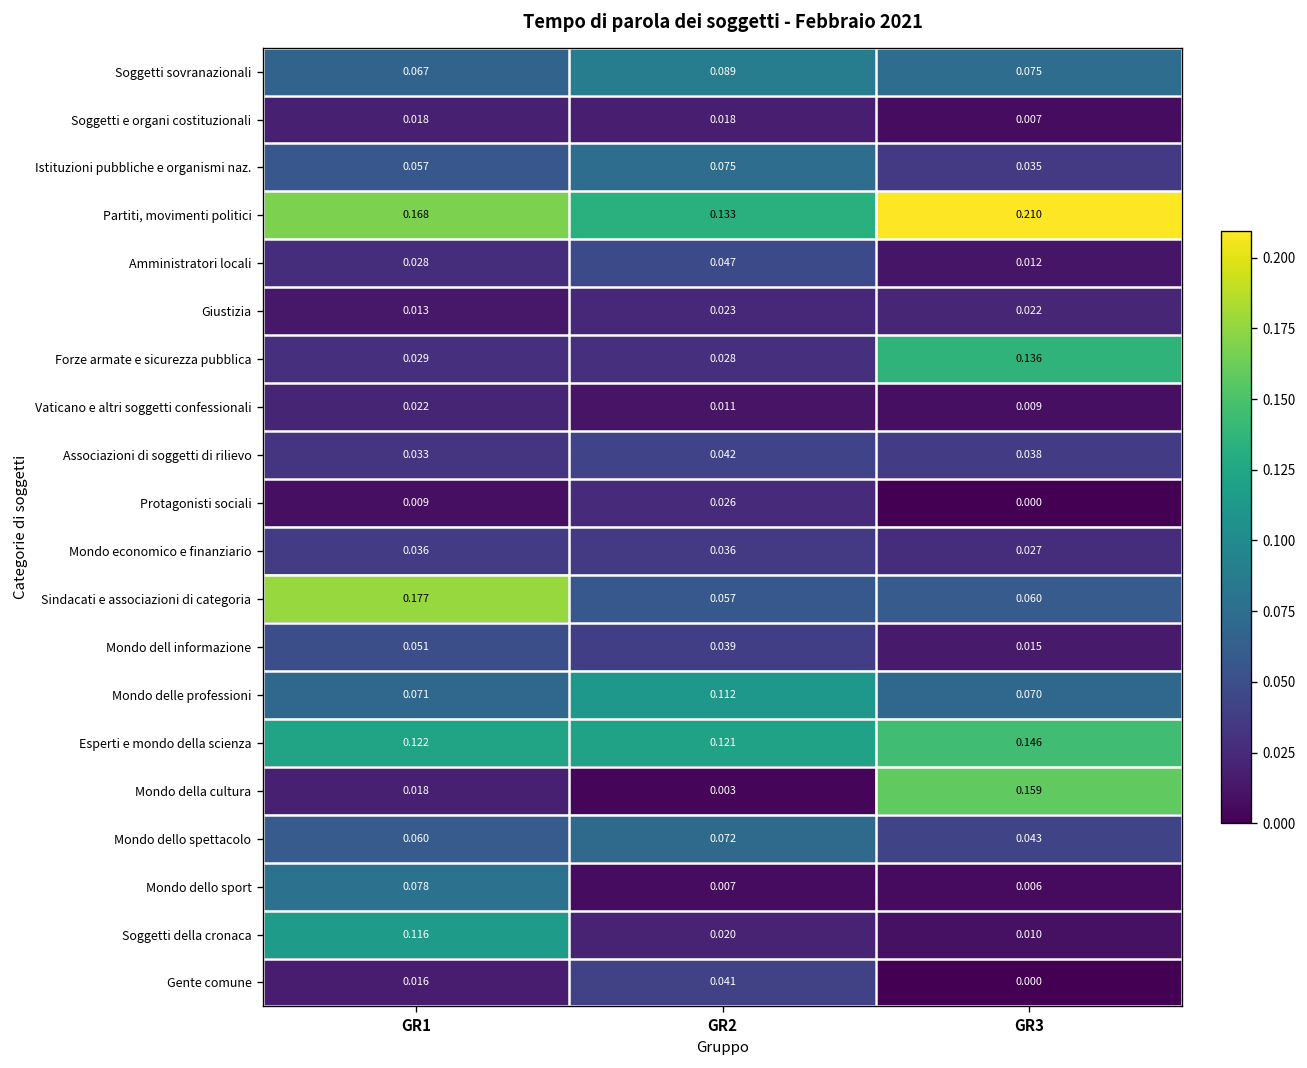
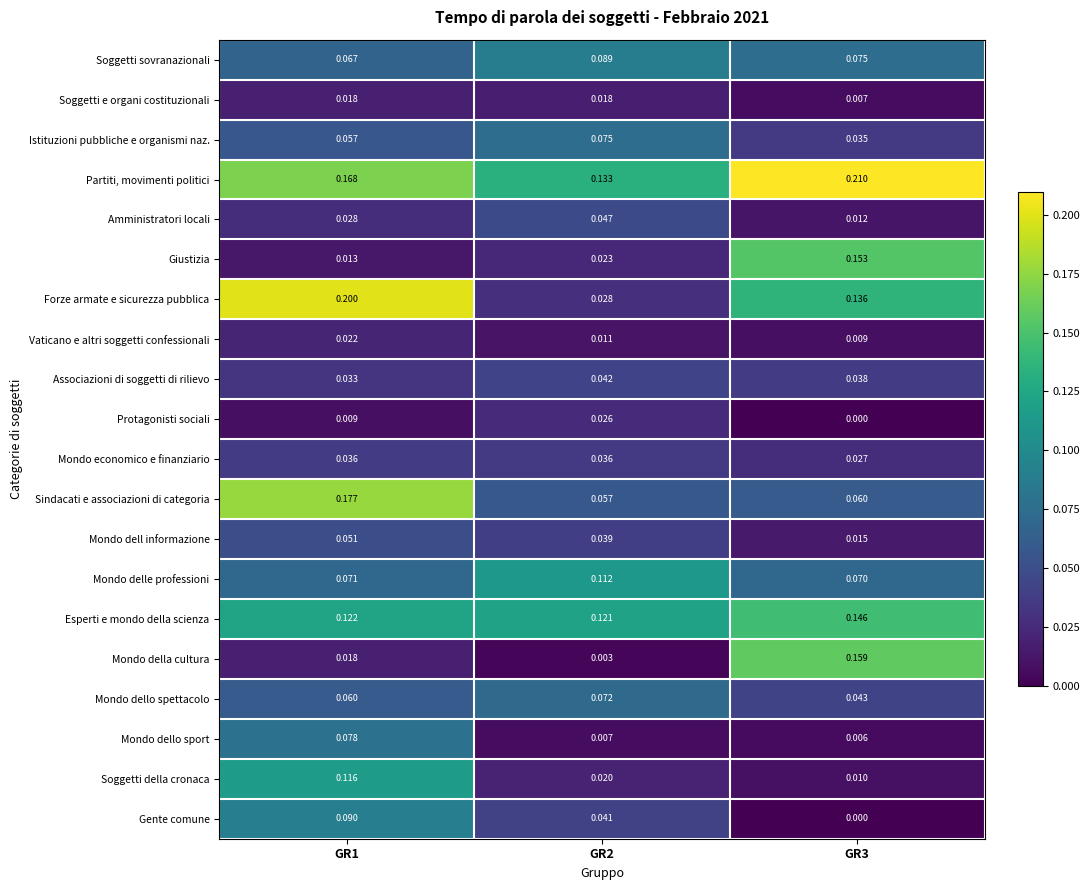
  {
    "Soggetti sovranazionali": {
      "GR1": 0.067,
      "GR2": 0.089,
      "GR3": 0.075
    },
    "Soggetti e organi costituzionali": {
      "GR1": 0.018,
      "GR2": 0.018,
      "GR3": 0.007
    },
    "Istituzioni pubbliche e organismi naz.": {
      "GR1": 0.057,
      "GR2": 0.075,
      "GR3": 0.035
    },
    "Partiti, movimenti politici": {
      "GR1": 0.168,
      "GR2": 0.133,
      "GR3": 0.210
    },
    "Amministratori locali": {
      "GR1": 0.028,
      "GR2": 0.047,
      "GR3": 0.012
    },
    "Giustizia": {
      "GR1": 0.013,
      "GR2": 0.023,
-     "GR3": 0.022
+     "GR3": 0.153
    },
    "Forze armate e sicurezza pubblica": {
-     "GR1": 0.029,
+     "GR1": 0.200,
      "GR2": 0.028,
      "GR3": 0.136
    },
    "Vaticano e altri soggetti confessionali": {
      "GR1": 0.022,
      "GR2": 0.011,
      "GR3": 0.009
    },
    "Associazioni di soggetti di rilievo": {
      "GR1": 0.033,
      "GR2": 0.042,
      "GR3": 0.038
    },
    "Protagonisti sociali": {
      "GR1": 0.009,
      "GR2": 0.026,
      "GR3": 0.000
    },
    "Mondo economico e finanziario": {
      "GR1": 0.036,
      "GR2": 0.036,
      "GR3": 0.027
    },
    "Sindacati e associazioni di categoria": {
      "GR1": 0.177,
      "GR2": 0.057,
      "GR3": 0.060
    },
    "Mondo dell informazione": {
      "GR1": 0.051,
      "GR2": 0.039,
      "GR3": 0.015
    },
    "Mondo delle professioni": {
      "GR1": 0.071,
      "GR2": 0.112,
      "GR3": 0.070
    },
    "Esperti e mondo della scienza": {
      "GR1": 0.122,
      "GR2": 0.121,
      "GR3": 0.146
    },
    "Mondo della cultura": {
      "GR1": 0.018,
      "GR2": 0.003,
      "GR3": 0.159
    },
    "Mondo dello spettacolo": {
      "GR1": 0.060,
      "GR2": 0.072,
      "GR3": 0.043
    },
    "Mondo dello sport": {
      "GR1": 0.078,
      "GR2": 0.007,
      "GR3": 0.006
    },
    "Soggetti della cronaca": {
      "GR1": 0.116,
      "GR2": 0.020,
      "GR3": 0.010
    },
    "Gente comune": {
-     "GR1": 0.016,
+     "GR1": 0.090,
      "GR2": 0.041,
      "GR3": 0.000
    }
  }
